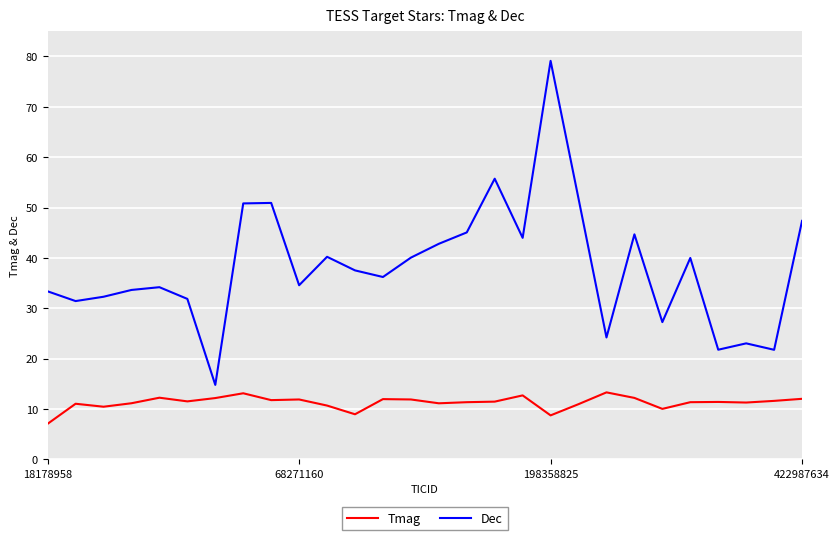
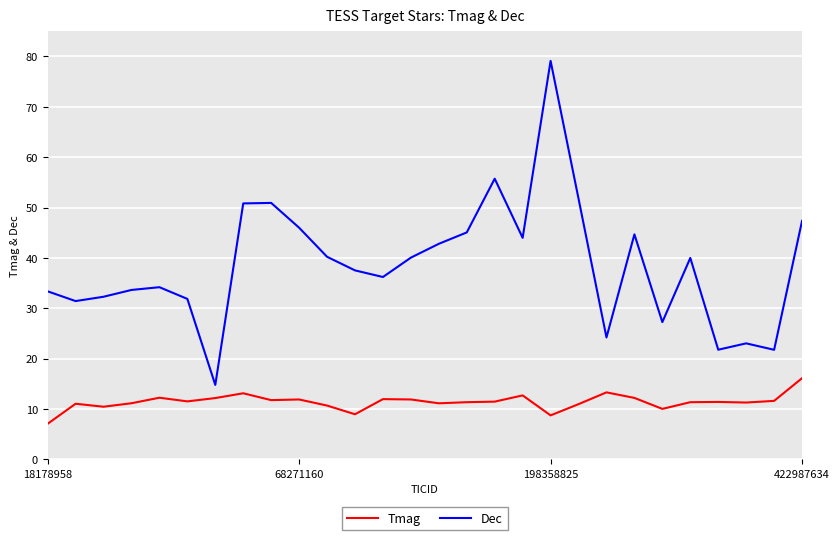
  {
    "Tmag": {
      "18178958": 7,
      "68271160": 12,
-     "422987634": 12
+     "422987634": 16
    },
    "Dec": {
      "18178958": 33,
-     "68271160": 35,
+     "68271160": 46,
      "422987634": 47
    }
  }
